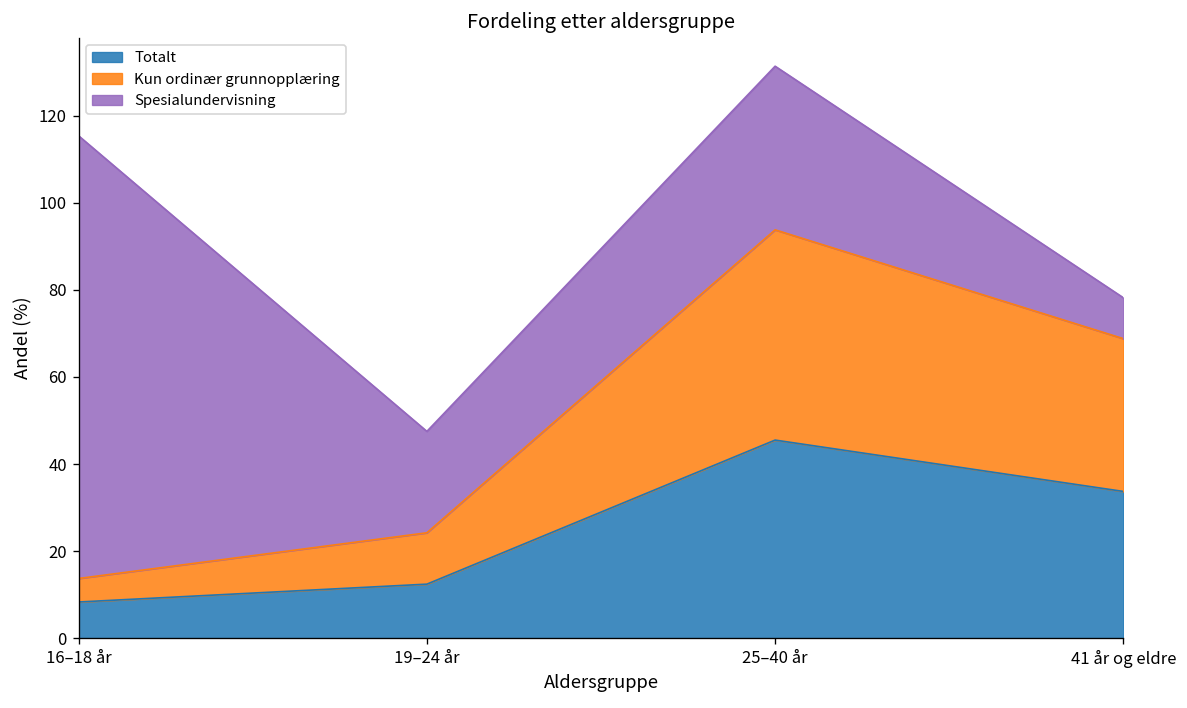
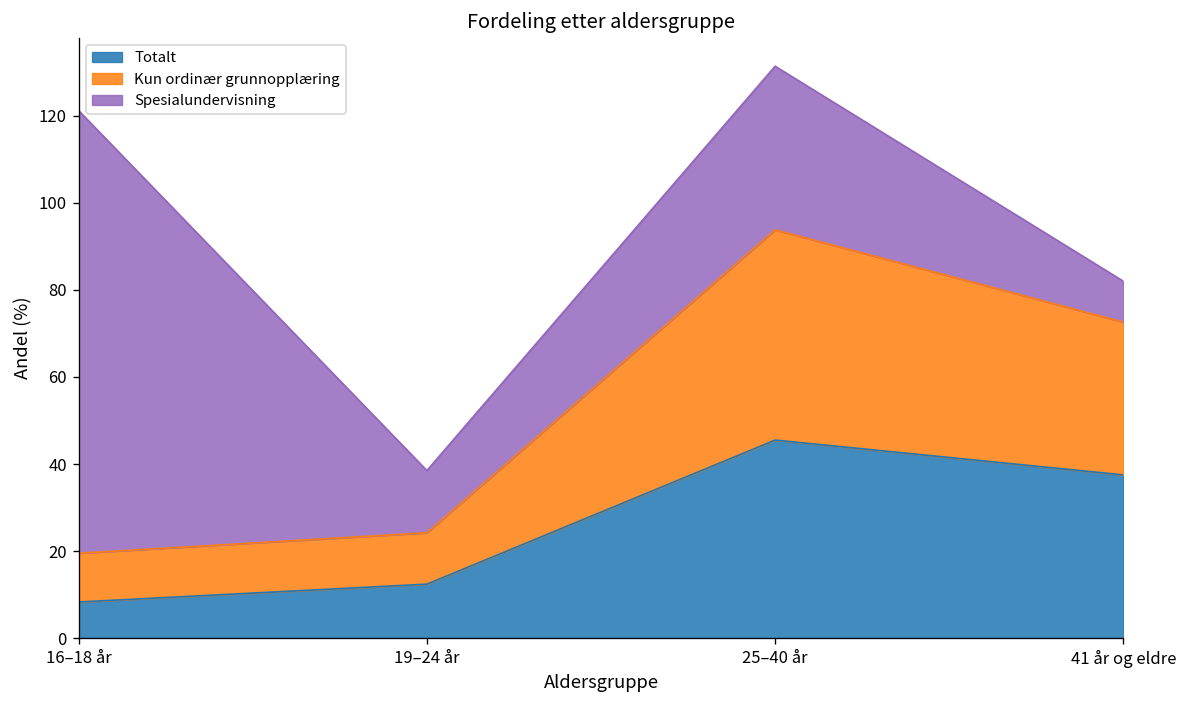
  {
    "Totalt": {
      "16–18 år": 8,
      "19–24 år": 12,
      "25–40 år": 46,
-     "41 år og eldre": 34
+     "41 år og eldre": 38
    },
    "Kun ordinær grunnopplæring": {
-     "16–18 år": 5,
+     "16–18 år": 11,
      "19–24 år": 12,
      "25–40 år": 48,
      "41 år og eldre": 35
    },
    "Spesialundervisning": {
      "16–18 år": 102,
-     "19–24 år": 23,
+     "19–24 år": 14,
      "25–40 år": 38,
      "41 år og eldre": 9
    }
  }
